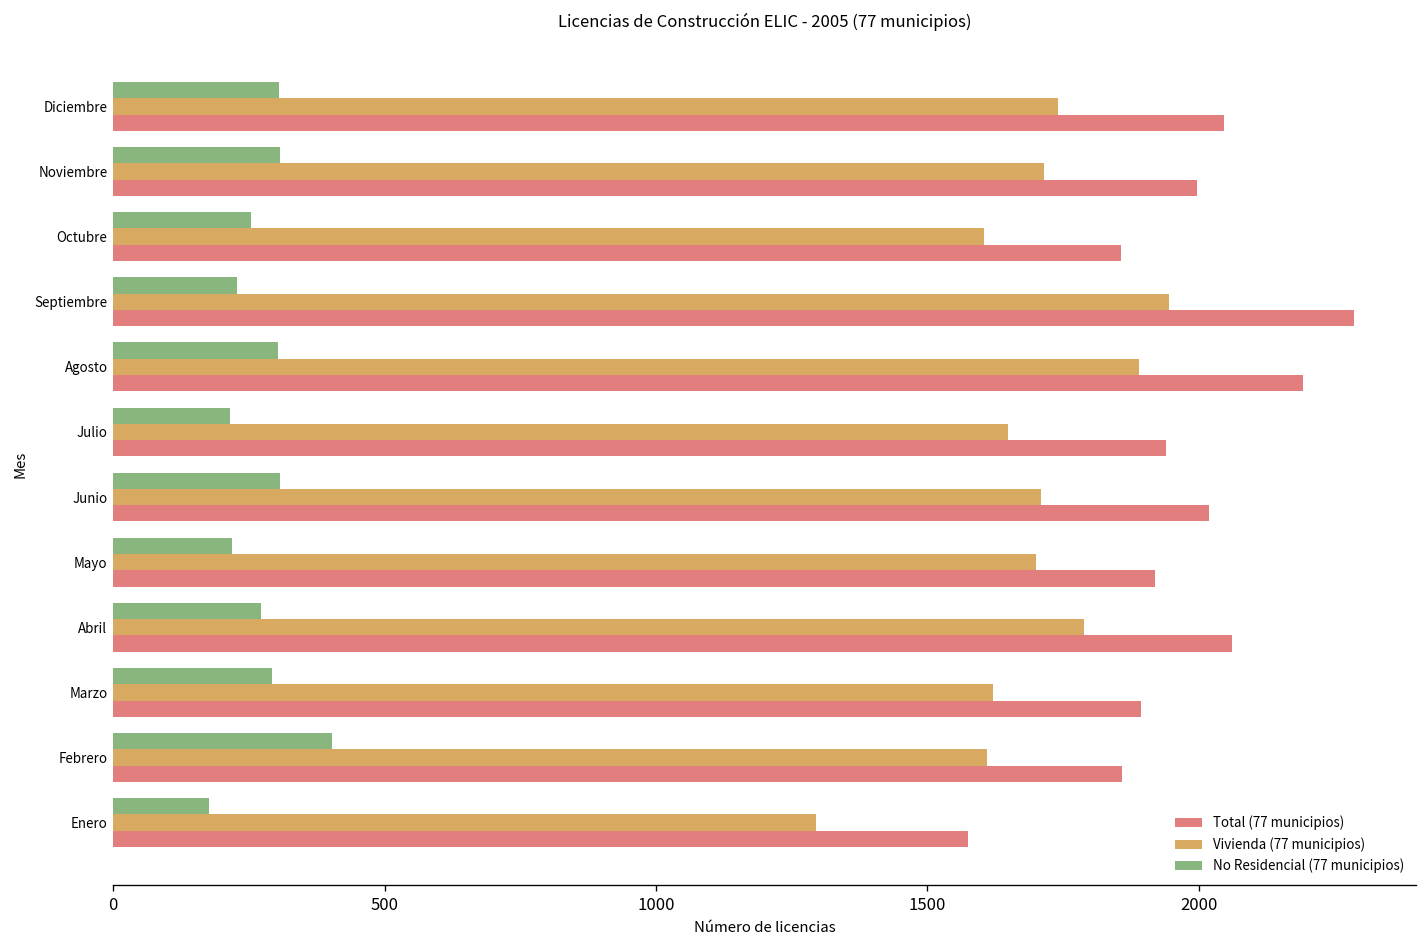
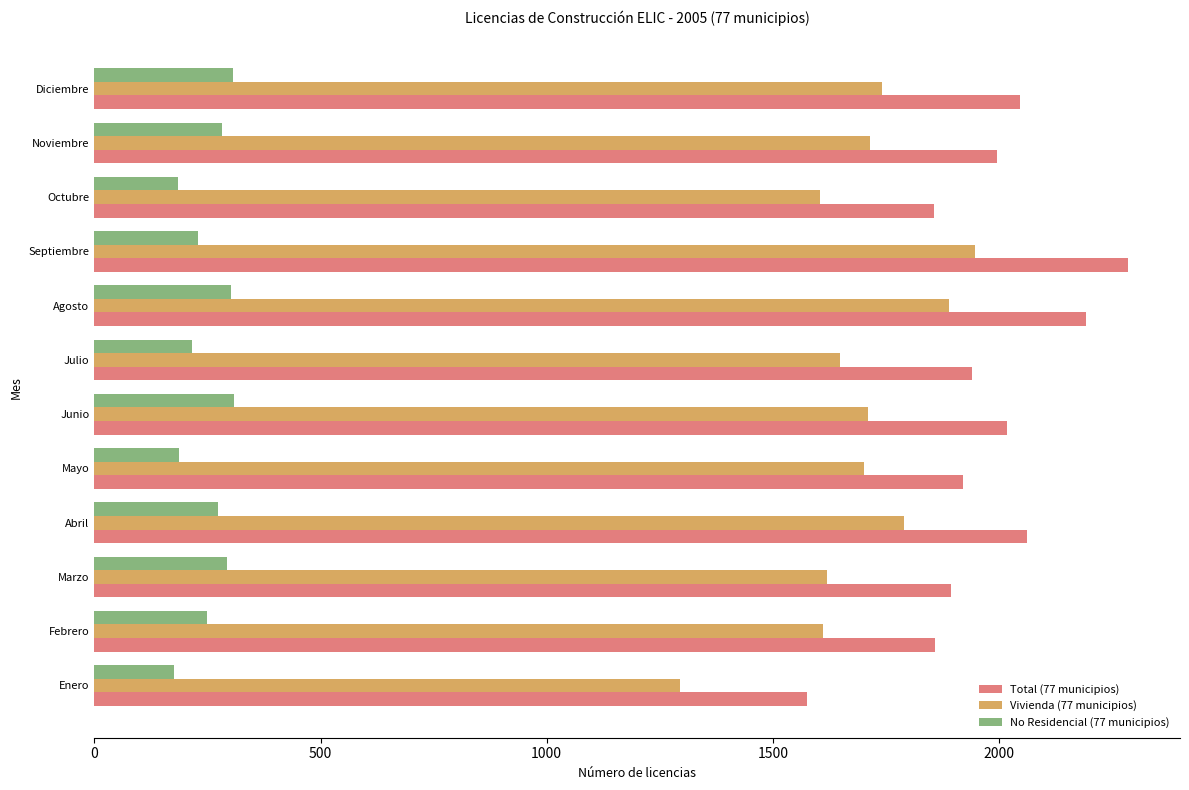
  {
    "No Residencial (77 municipios)": {
      "Diciembre": 310,
-     "Noviembre": 310,
-     "Octubre": 250,
+     "Noviembre": 280,
+     "Octubre": 180,
      "Septiembre": 230,
      "Agosto": 300,
      "Julio": 220,
      "Junio": 310,
-     "Mayo": 220,
+     "Mayo": 190,
      "Abril": 270,
      "Marzo": 290,
-     "Febrero": 400,
+     "Febrero": 250,
      "Enero": 180
    }
  }
